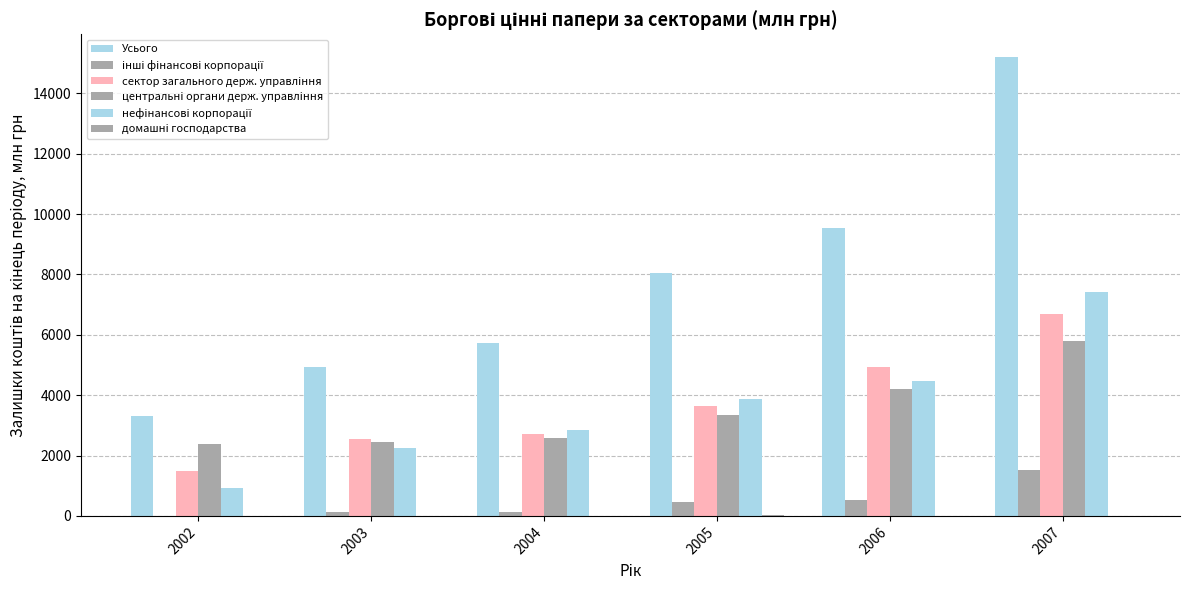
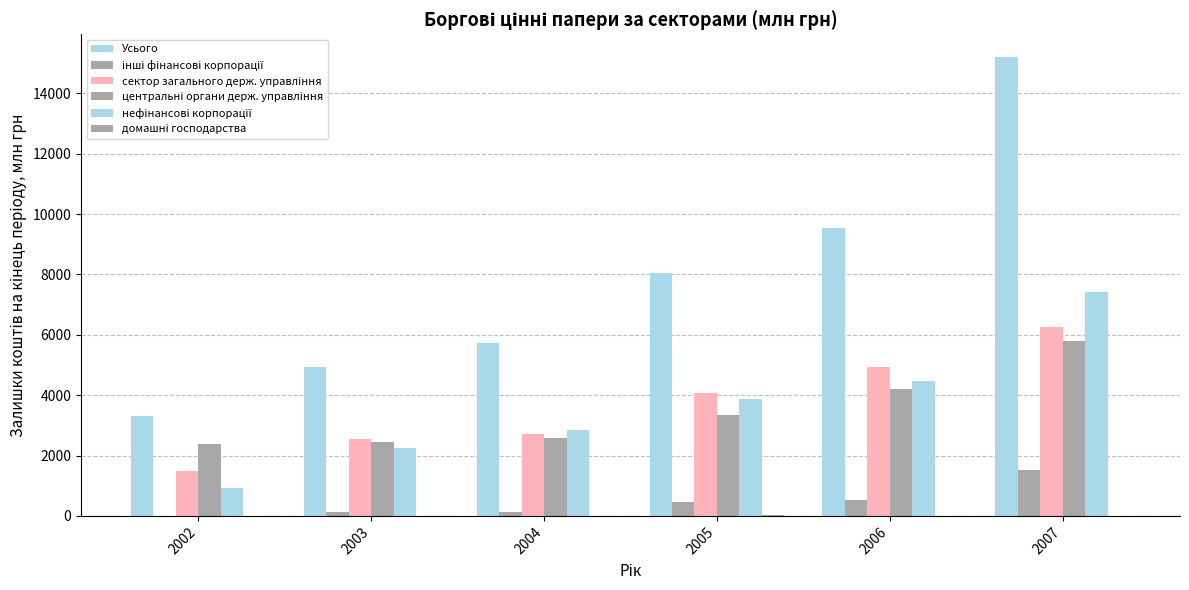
  {
    "сектор загального держ. управління": {
      "2002": 1500,
      "2003": 2600,
      "2004": 2700,
-     "2005": 3700,
+     "2005": 4100,
      "2006": 4900,
-     "2007": 6700
+     "2007": 6300
    }
  }
